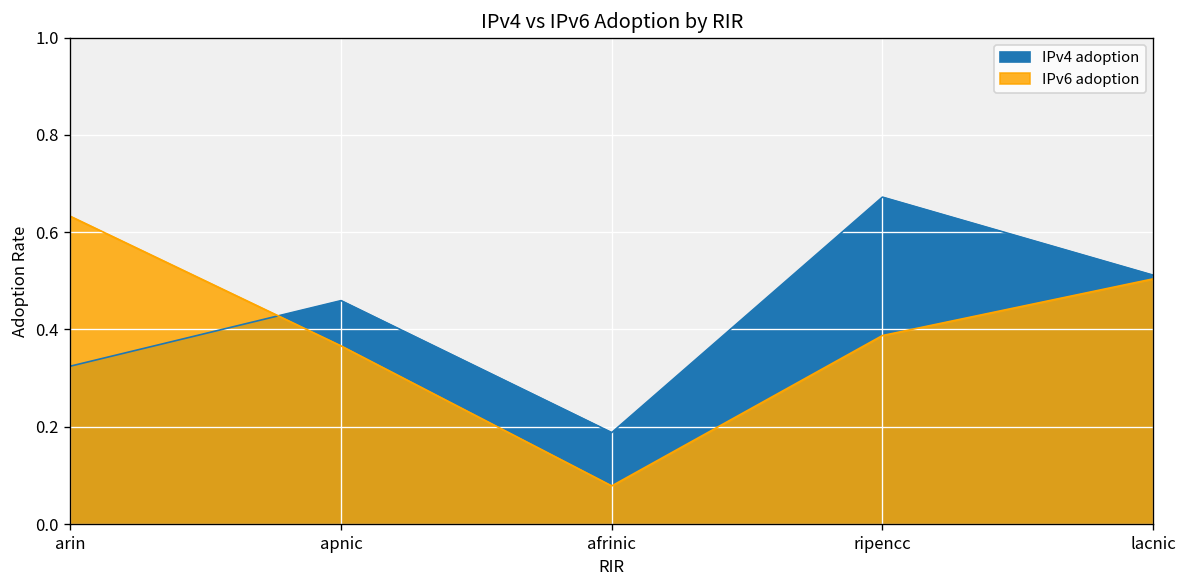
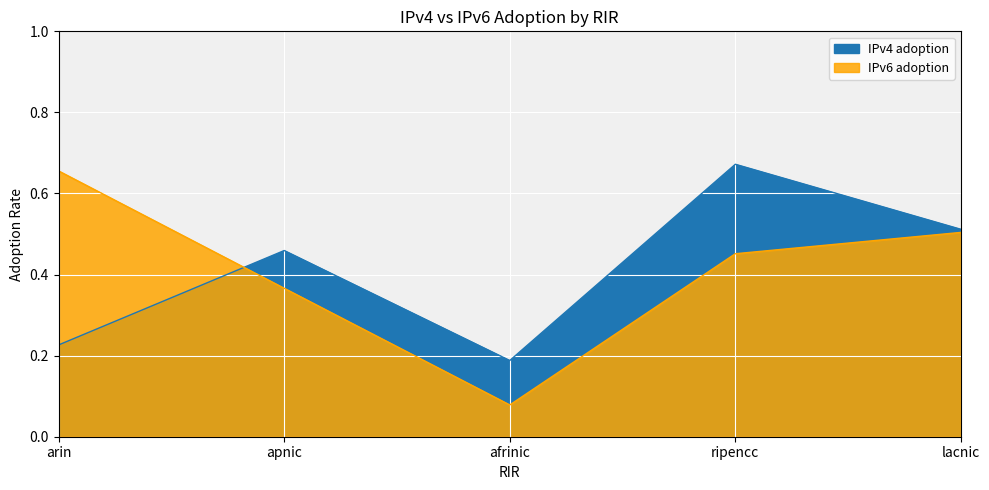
  {
    "IPv4 adoption": {
-     "arin": 0.32,
+     "arin": 0.23,
      "apnic": 0.46,
      "afrinic": 0.19,
      "ripencc": 0.67,
      "lacnic": 0.51
    },
    "IPv6 adoption": {
-     "arin": 0.63,
+     "arin": 0.66,
      "apnic": 0.37,
      "afrinic": 0.08,
-     "ripencc": 0.39,
+     "ripencc": 0.45,
      "lacnic": 0.50
    }
  }
